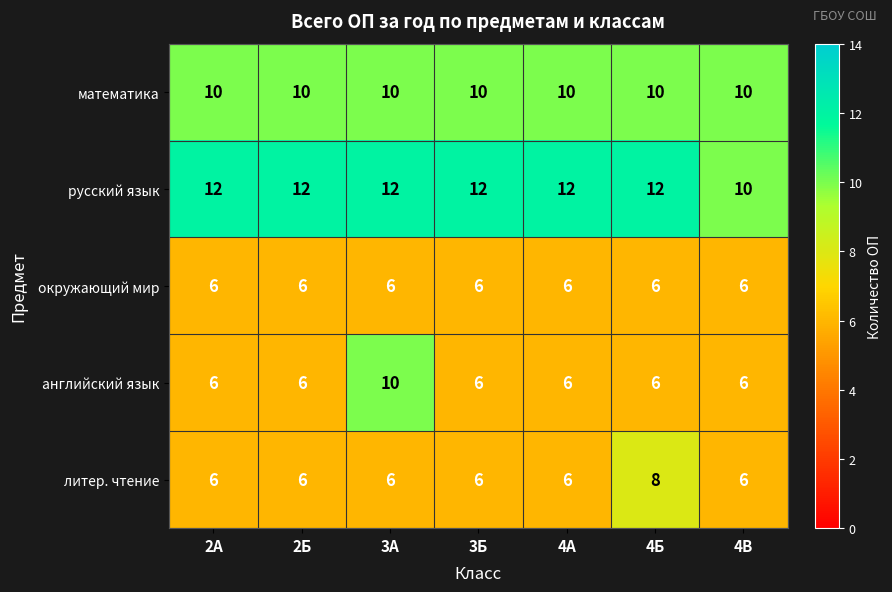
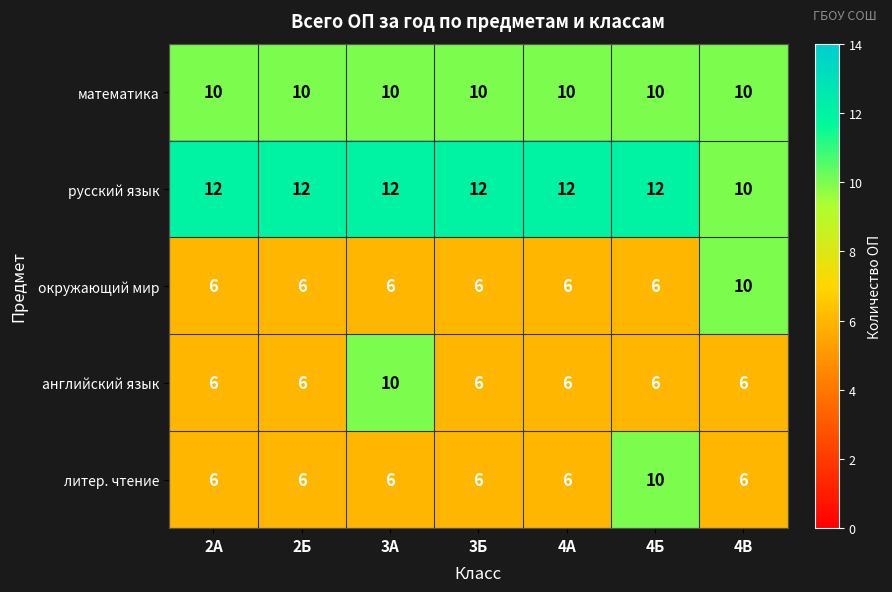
  {
    "математика": {
      "2А": 10,
      "2Б": 10,
      "3А": 10,
      "3Б": 10,
      "4А": 10,
      "4Б": 10,
      "4В": 10
    },
    "русский язык": {
      "2А": 12,
      "2Б": 12,
      "3А": 12,
      "3Б": 12,
      "4А": 12,
      "4Б": 12,
      "4В": 10
    },
    "окружающий мир": {
      "2А": 6,
      "2Б": 6,
      "3А": 6,
      "3Б": 6,
      "4А": 6,
      "4Б": 6,
-     "4В": 6
+     "4В": 10
    },
    "английский язык": {
      "2А": 6,
      "2Б": 6,
      "3А": 10,
      "3Б": 6,
      "4А": 6,
      "4Б": 6,
      "4В": 6
    },
    "литер. чтение": {
      "2А": 6,
      "2Б": 6,
      "3А": 6,
      "3Б": 6,
      "4А": 6,
-     "4Б": 8,
+     "4Б": 10,
      "4В": 6
    }
  }
